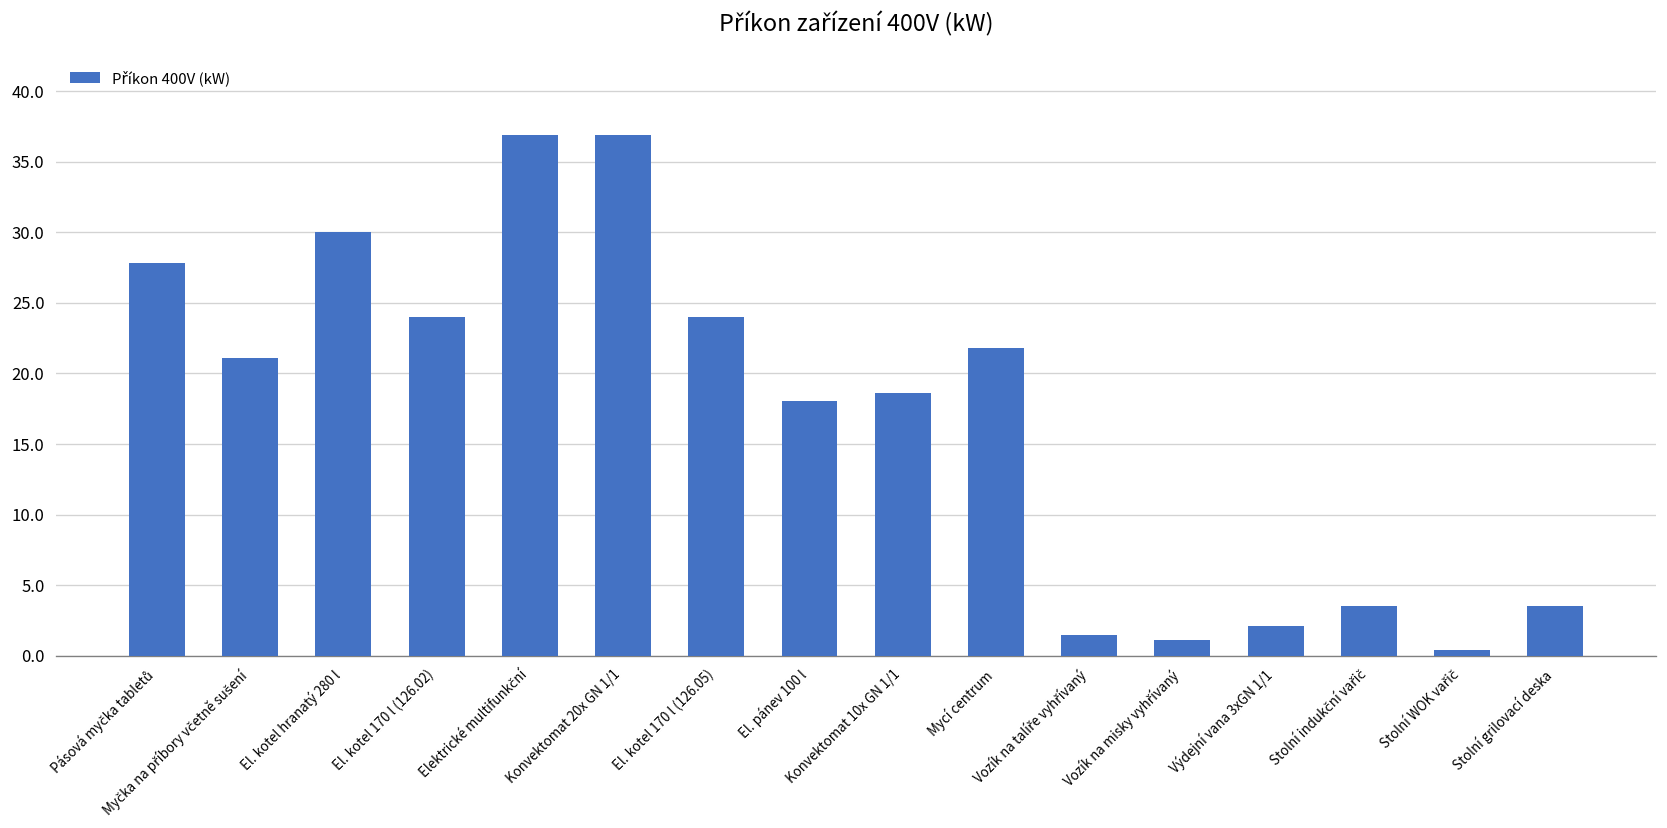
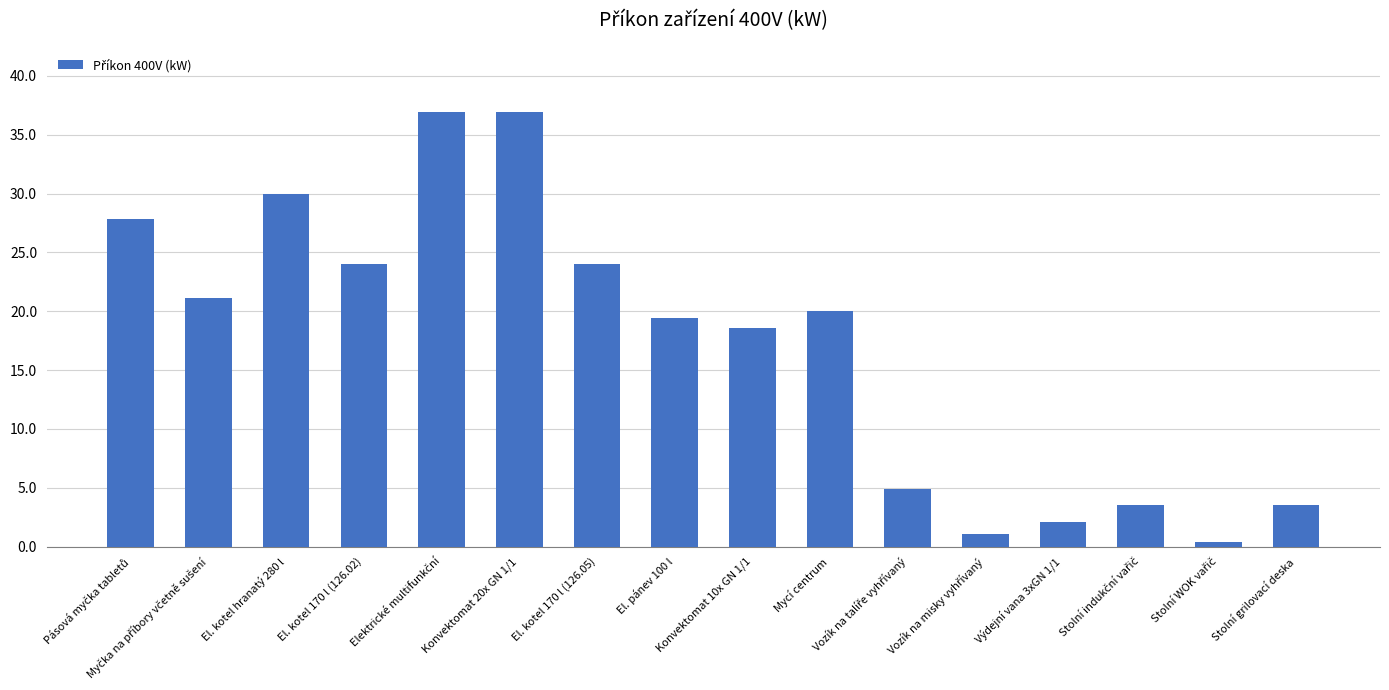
  {
    "Pásová myčka tabletů": 27.8,
    "Myčka na příbory včetně sušení": 21.1,
    "El. kotel hranatý 280 l": 30.0,
    "El. kotel 170 l (126.02)": 24.0,
    "Elektrické multifunkční": 36.9,
    "Konvektomat 20x GN 1/1": 36.9,
    "El. kotel 170 l (126.05)": 24.0,
-   "El. pánev 100 l": 18.1,
+   "El. pánev 100 l": 19.4,
    "Konvektomat 10x GN 1/1": 18.6,
-   "Mycí centrum": 21.8,
-   "Vozík na talíře vyhřívaný": 1.5,
+   "Mycí centrum": 20.0,
+   "Vozík na talíře vyhřívaný": 4.9,
    "Vozík na misky vyhřívaný": 1.1,
    "Výdejní vana 3xGN 1/1": 2.1,
    "Stolní indukční vařič": 3.5,
    "Stolní WOK vařič": 0.4,
    "Stolní grilovací deska": 3.5
  }
